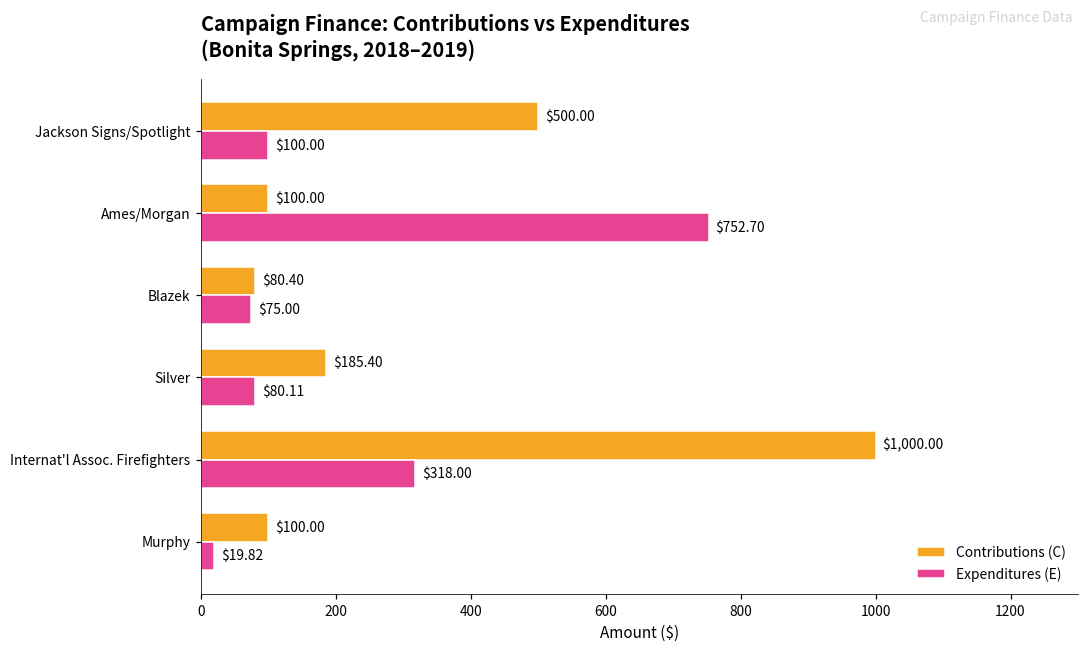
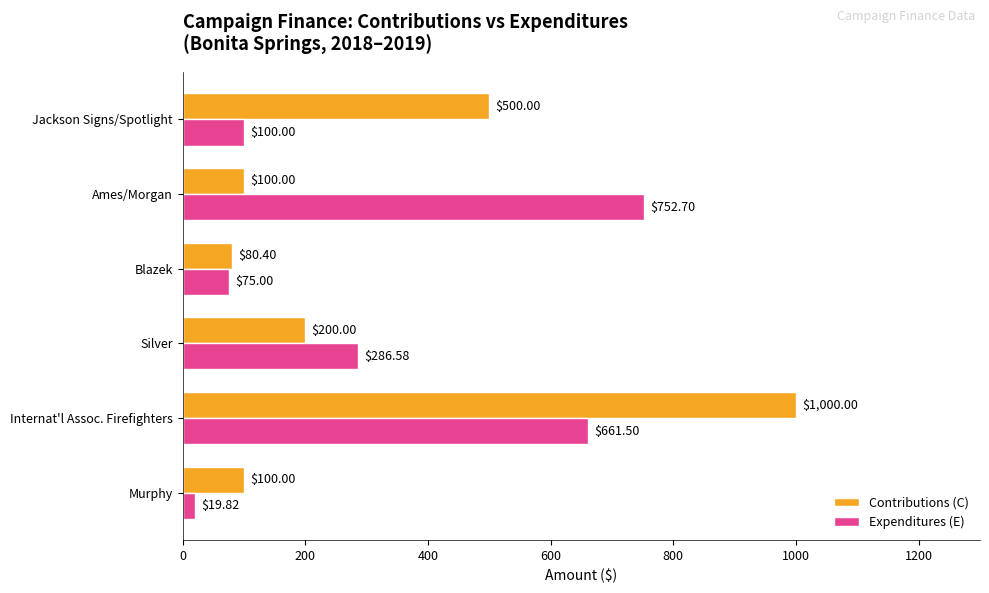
  {
    "Contributions (C)": {
      "Jackson Signs/Spotlight": "$500.00",
      "Ames/Morgan": "$100.00",
      "Blazek": "$80.40",
-     "Silver": "$185.40",
+     "Silver": "$200.00",
      "Internat'l Assoc. Firefighters": "$1,000.00",
      "Murphy": "$100.00"
    },
    "Expenditures (E)": {
      "Jackson Signs/Spotlight": "$100.00",
      "Ames/Morgan": "$752.70",
      "Blazek": "$75.00",
-     "Silver": "$80.11",
-     "Internat'l Assoc. Firefighters": "$318.00",
+     "Silver": "$286.58",
+     "Internat'l Assoc. Firefighters": "$661.50",
      "Murphy": "$19.82"
    }
  }
